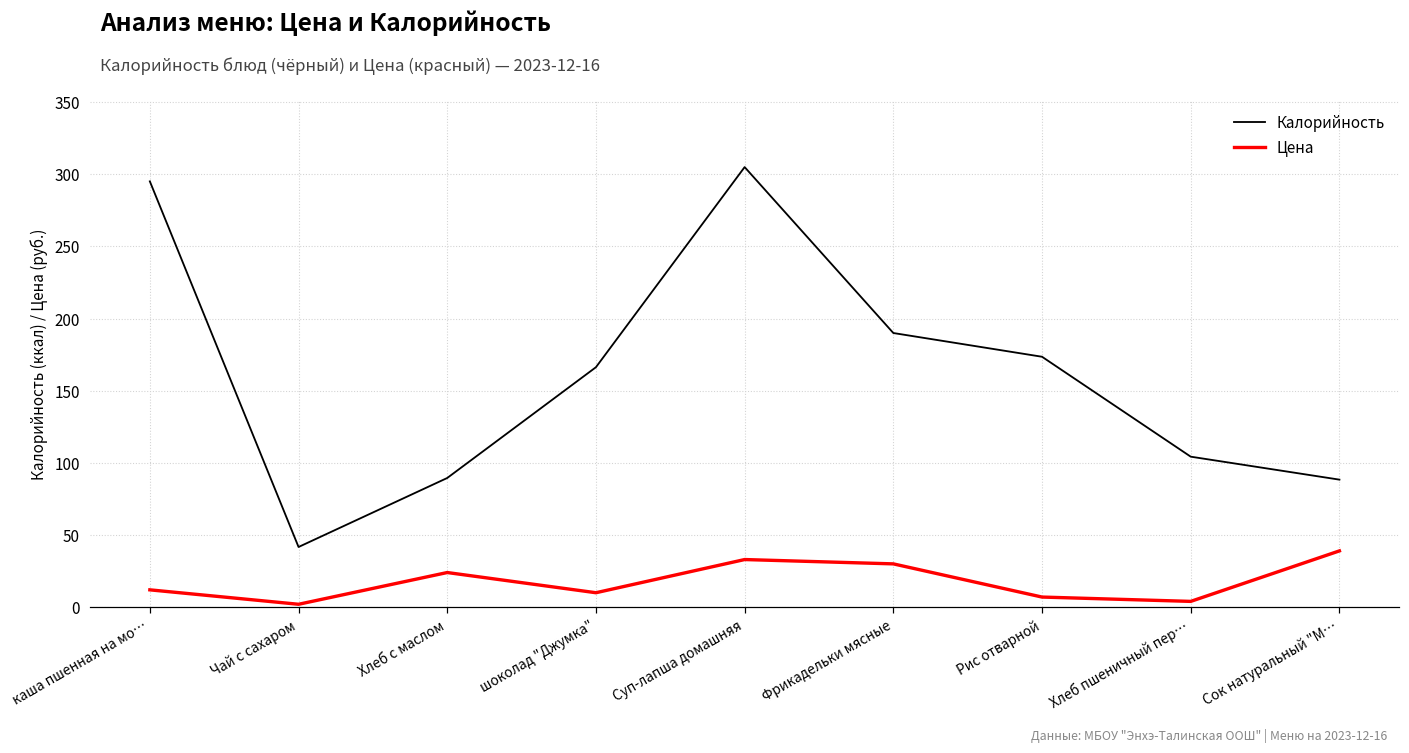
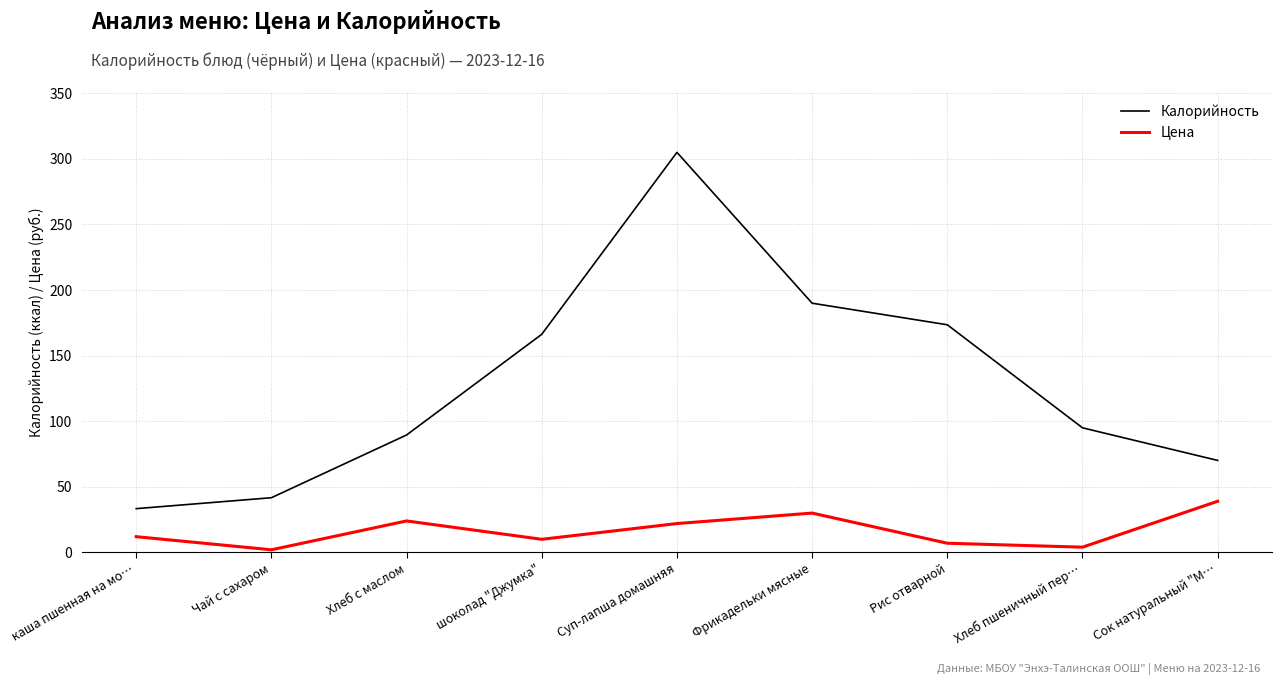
  {
    "Калорийность": {
-     "каша пшенная на мо…": 295,
+     "каша пшенная на мо…": 33,
      "Чай с сахаром": 42,
      "Хлеб с маслом": 90,
      "шоколад \"Джумка\"": 166,
      "Суп-лапша домашняя": 305,
      "Фрикадельки мясные": 190,
      "Рис отварной": 174,
-     "Хлеб пшеничный пер…": 104,
-     "Сок натуральный \"М…": 88
+     "Хлеб пшеничный пер…": 95,
+     "Сок натуральный \"М…": 70
    },
    "Цена": {
      "каша пшенная на мо…": 12,
      "Чай с сахаром": 2,
      "Хлеб с маслом": 24,
      "шоколад \"Джумка\"": 10,
-     "Суп-лапша домашняя": 33,
+     "Суп-лапша домашняя": 22,
      "Фрикадельки мясные": 30,
      "Рис отварной": 7,
      "Хлеб пшеничный пер…": 4,
      "Сок натуральный \"М…": 39
    }
  }
